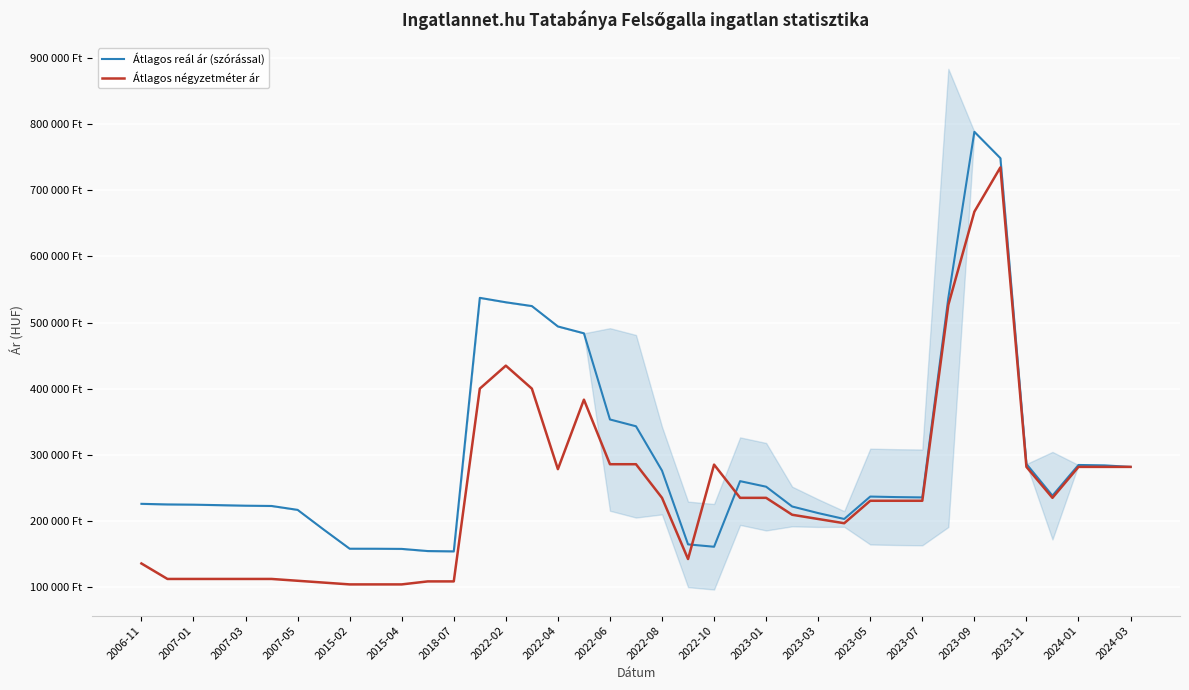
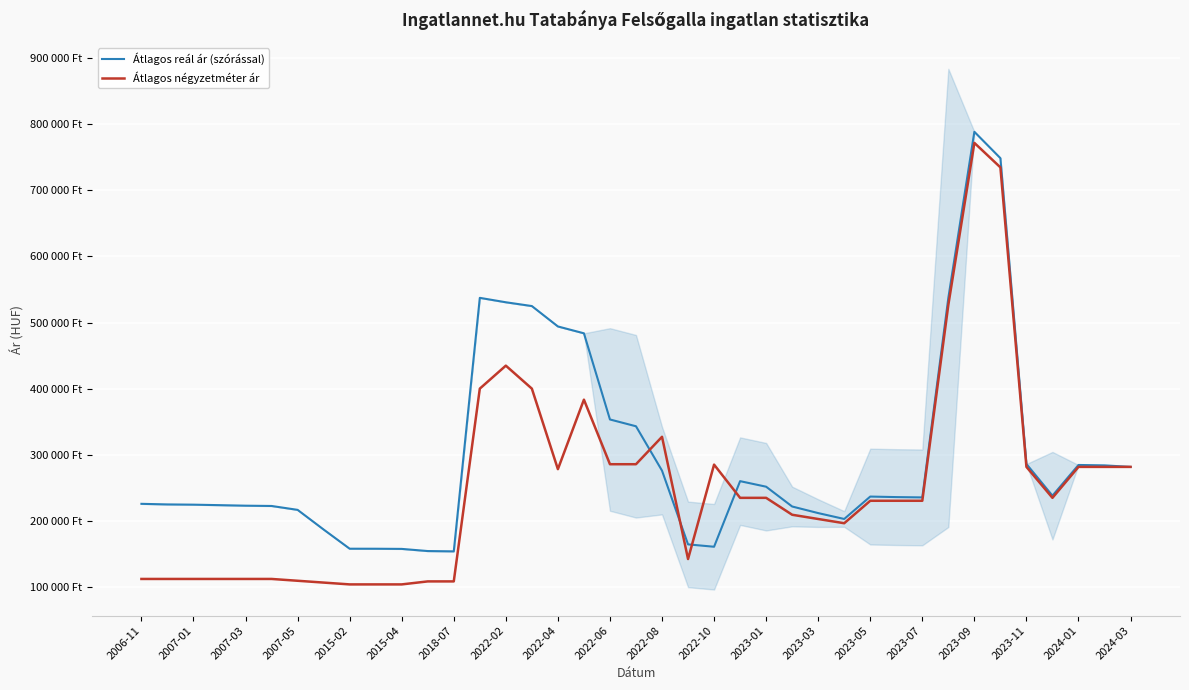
  {
    "Átlagos négyzetméter ár": {
-     "2006-11": "140000 Ft",
+     "2006-11": "110000 Ft",
      "2007-01": "110000 Ft",
      "2007-03": "110000 Ft",
      "2007-05": "110000 Ft",
      "2015-02": "100000 Ft",
      "2015-04": "100000 Ft",
      "2018-07": "110000 Ft",
      "2022-02": "430000 Ft",
      "2022-04": "280000 Ft",
      "2022-06": "290000 Ft",
-     "2022-08": "230000 Ft",
+     "2022-08": "330000 Ft",
      "2022-10": "290000 Ft",
      "2023-01": "230000 Ft",
      "2023-03": "200000 Ft",
      "2023-05": "230000 Ft",
      "2023-07": "230000 Ft",
-     "2023-09": "670000 Ft",
+     "2023-09": "770000 Ft",
      "2023-11": "280000 Ft"
    }
  }
